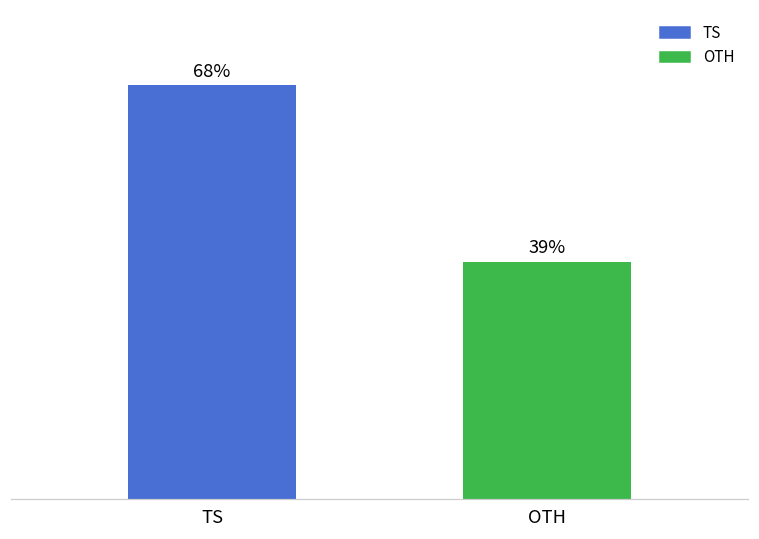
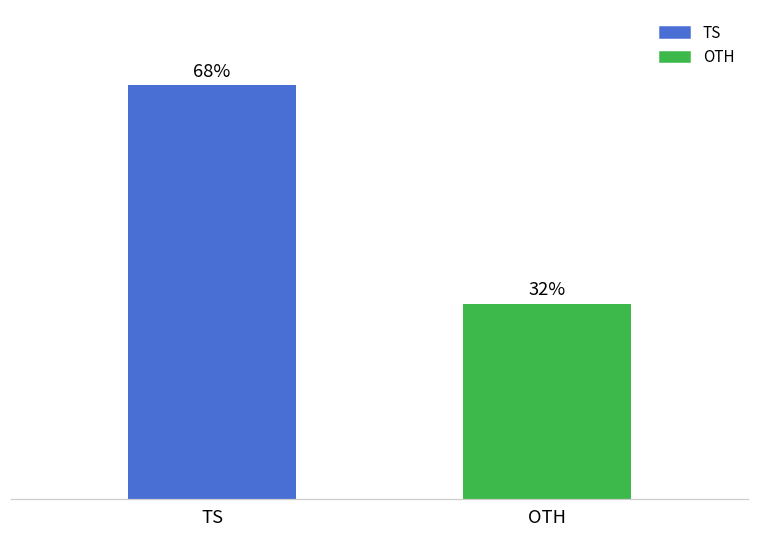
  {
    "TS": "68%",
-   "OTH": "39%"
+   "OTH": "32%"
  }
